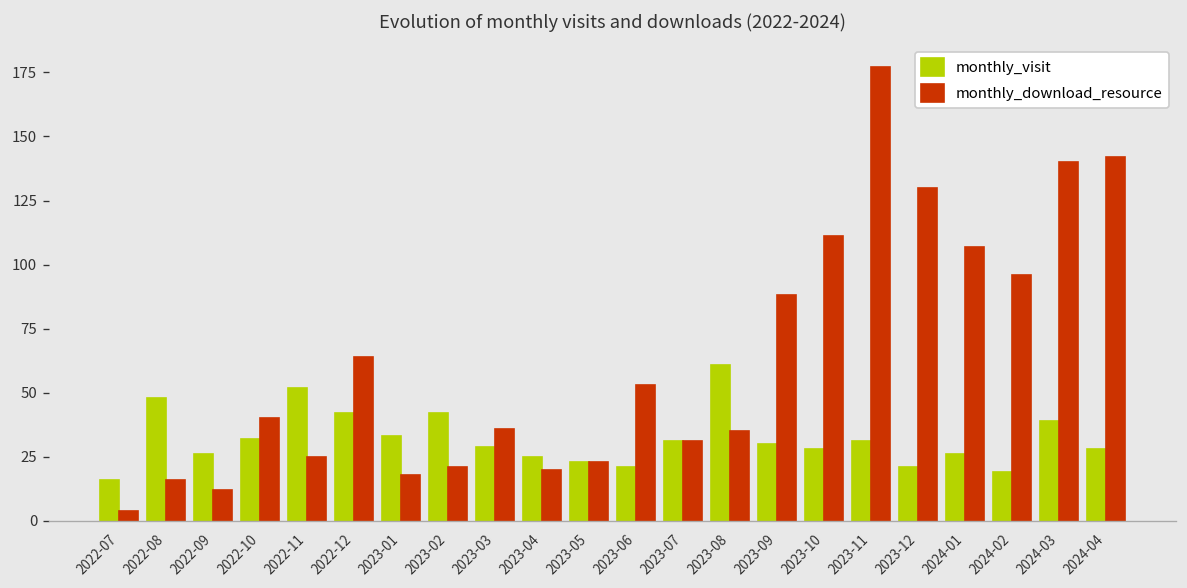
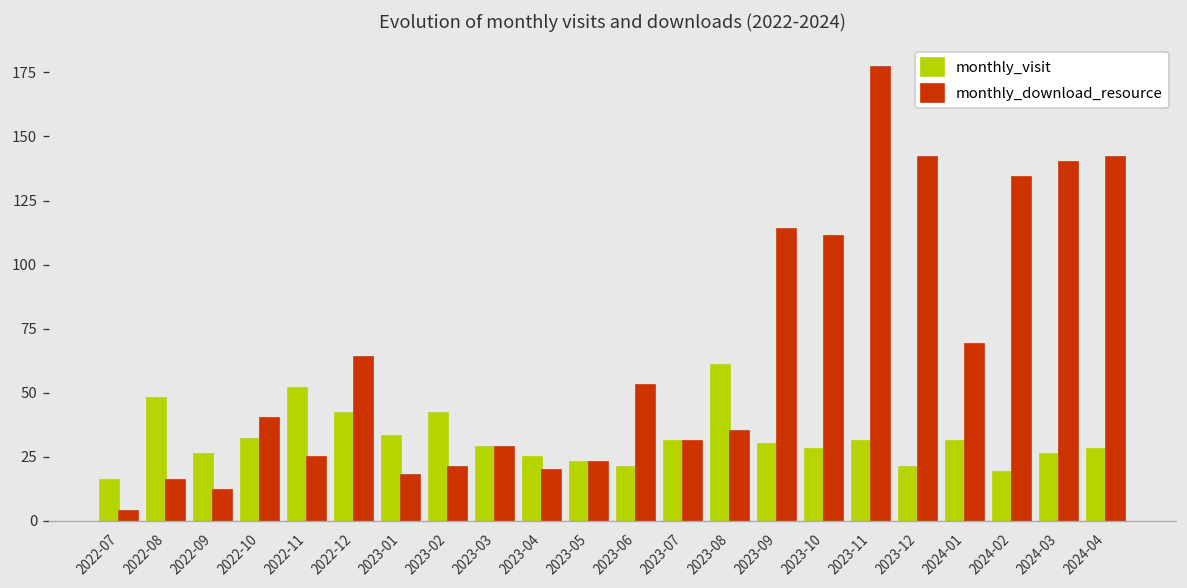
  {
    "monthly_visit": {
      "2022-07": 16,
      "2022-08": 48,
      "2022-09": 26,
      "2022-10": 32,
      "2022-11": 52,
      "2022-12": 42,
      "2023-01": 33,
      "2023-02": 42,
      "2023-03": 29,
      "2023-04": 25,
      "2023-05": 23,
      "2023-06": 21,
      "2023-07": 31,
      "2023-08": 61,
      "2023-09": 30,
      "2023-10": 28,
      "2023-11": 31,
      "2023-12": 21,
-     "2024-01": 26,
+     "2024-01": 31,
      "2024-02": 19,
-     "2024-03": 39,
+     "2024-03": 26,
      "2024-04": 28
    },
    "monthly_download_resource": {
      "2022-07": 4,
      "2022-08": 16,
      "2022-09": 12,
      "2022-10": 40,
      "2022-11": 25,
      "2022-12": 64,
      "2023-01": 18,
      "2023-02": 21,
-     "2023-03": 36,
+     "2023-03": 29,
      "2023-04": 20,
      "2023-05": 23,
      "2023-06": 53,
      "2023-07": 31,
      "2023-08": 35,
-     "2023-09": 88,
+     "2023-09": 114,
      "2023-10": 111,
      "2023-11": 177,
-     "2023-12": 130,
-     "2024-01": 107,
-     "2024-02": 96,
+     "2023-12": 142,
+     "2024-01": 69,
+     "2024-02": 134,
      "2024-03": 140,
      "2024-04": 142
    }
  }
